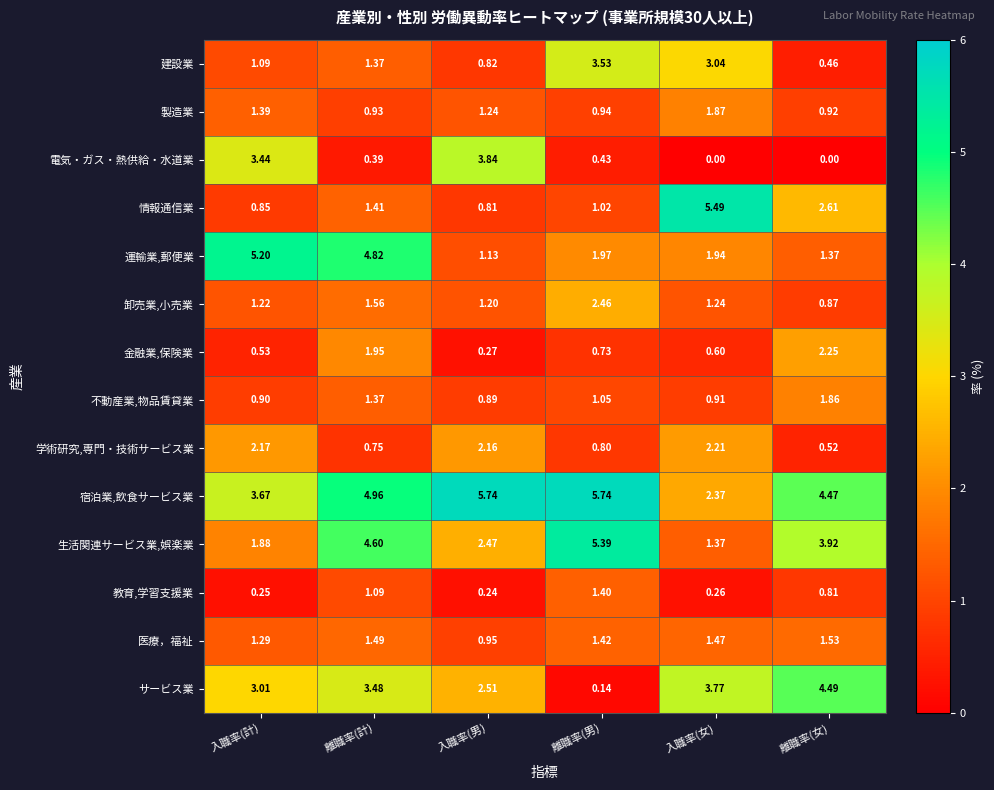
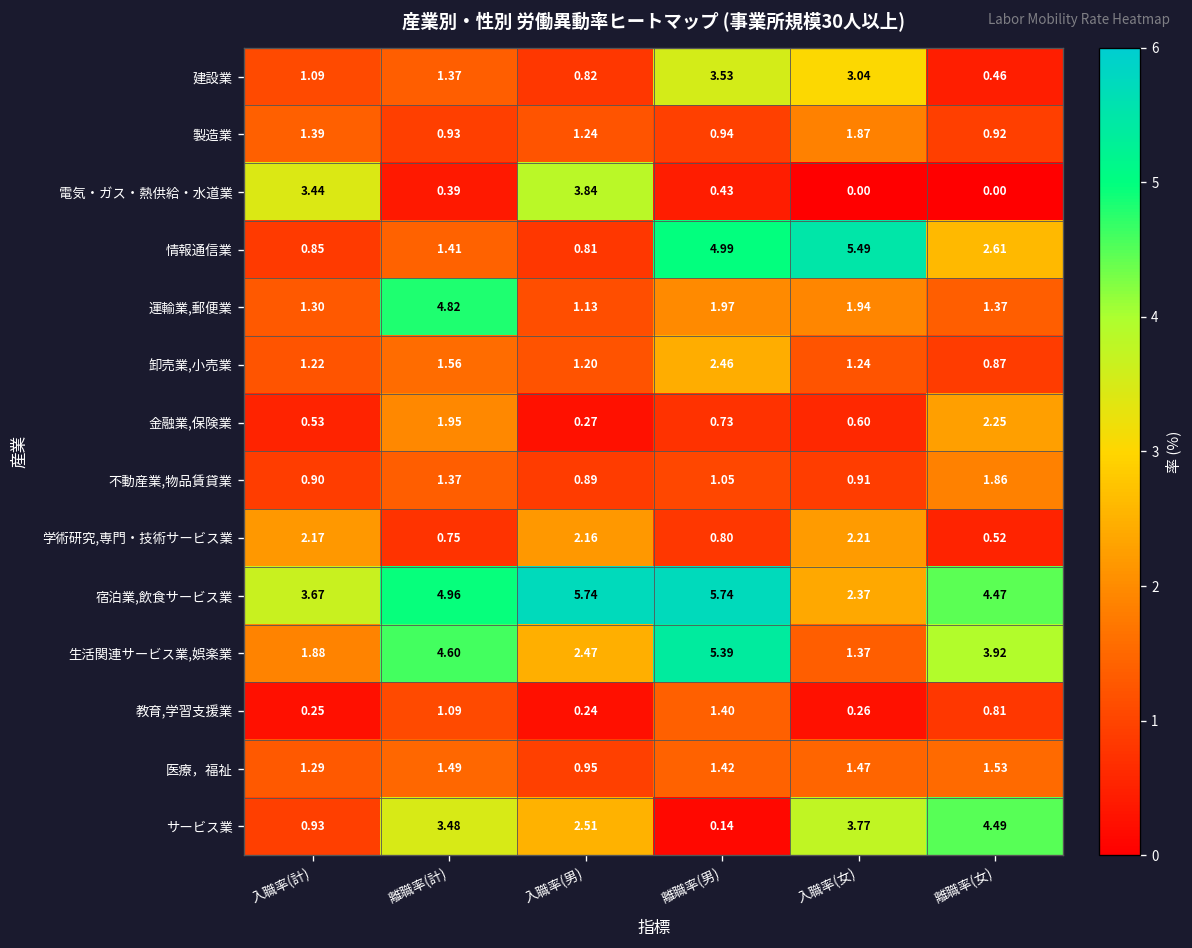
  {
    "建設業": {
      "入職率(計)": 1.09,
      "離職率(計)": 1.37,
      "入職率(男)": 0.82,
      "離職率(男)": 3.53,
      "入職率(女)": 3.04,
      "離職率(女)": 0.46
    },
    "製造業": {
      "入職率(計)": 1.39,
      "離職率(計)": 0.93,
      "入職率(男)": 1.24,
      "離職率(男)": 0.94,
      "入職率(女)": 1.87,
      "離職率(女)": 0.92
    },
    "電気・ガス・熱供給・水道業": {
      "入職率(計)": 3.44,
      "離職率(計)": 0.39,
      "入職率(男)": 3.84,
      "離職率(男)": 0.43,
      "入職率(女)": 0.00,
      "離職率(女)": 0.00
    },
    "情報通信業": {
      "入職率(計)": 0.85,
      "離職率(計)": 1.41,
      "入職率(男)": 0.81,
-     "離職率(男)": 1.02,
+     "離職率(男)": 4.99,
      "入職率(女)": 5.49,
      "離職率(女)": 2.61
    },
    "運輸業,郵便業": {
-     "入職率(計)": 5.20,
+     "入職率(計)": 1.30,
      "離職率(計)": 4.82,
      "入職率(男)": 1.13,
      "離職率(男)": 1.97,
      "入職率(女)": 1.94,
      "離職率(女)": 1.37
    },
    "卸売業,小売業": {
      "入職率(計)": 1.22,
      "離職率(計)": 1.56,
      "入職率(男)": 1.20,
      "離職率(男)": 2.46,
      "入職率(女)": 1.24,
      "離職率(女)": 0.87
    },
    "金融業,保険業": {
      "入職率(計)": 0.53,
      "離職率(計)": 1.95,
      "入職率(男)": 0.27,
      "離職率(男)": 0.73,
      "入職率(女)": 0.60,
      "離職率(女)": 2.25
    },
    "不動産業,物品賃貸業": {
      "入職率(計)": 0.90,
      "離職率(計)": 1.37,
      "入職率(男)": 0.89,
      "離職率(男)": 1.05,
      "入職率(女)": 0.91,
      "離職率(女)": 1.86
    },
    "学術研究,専門・技術サービス業": {
      "入職率(計)": 2.17,
      "離職率(計)": 0.75,
      "入職率(男)": 2.16,
      "離職率(男)": 0.80,
      "入職率(女)": 2.21,
      "離職率(女)": 0.52
    },
    "宿泊業,飲食サービス業": {
      "入職率(計)": 3.67,
      "離職率(計)": 4.96,
      "入職率(男)": 5.74,
      "離職率(男)": 5.74,
      "入職率(女)": 2.37,
      "離職率(女)": 4.47
    },
    "生活関連サービス業,娯楽業": {
      "入職率(計)": 1.88,
      "離職率(計)": 4.60,
      "入職率(男)": 2.47,
      "離職率(男)": 5.39,
      "入職率(女)": 1.37,
      "離職率(女)": 3.92
    },
    "教育,学習支援業": {
      "入職率(計)": 0.25,
      "離職率(計)": 1.09,
      "入職率(男)": 0.24,
      "離職率(男)": 1.40,
      "入職率(女)": 0.26,
      "離職率(女)": 0.81
    },
    "医療，福祉": {
      "入職率(計)": 1.29,
      "離職率(計)": 1.49,
      "入職率(男)": 0.95,
      "離職率(男)": 1.42,
      "入職率(女)": 1.47,
      "離職率(女)": 1.53
    },
    "サービス業": {
-     "入職率(計)": 3.01,
+     "入職率(計)": 0.93,
      "離職率(計)": 3.48,
      "入職率(男)": 2.51,
      "離職率(男)": 0.14,
      "入職率(女)": 3.77,
      "離職率(女)": 4.49
    }
  }
